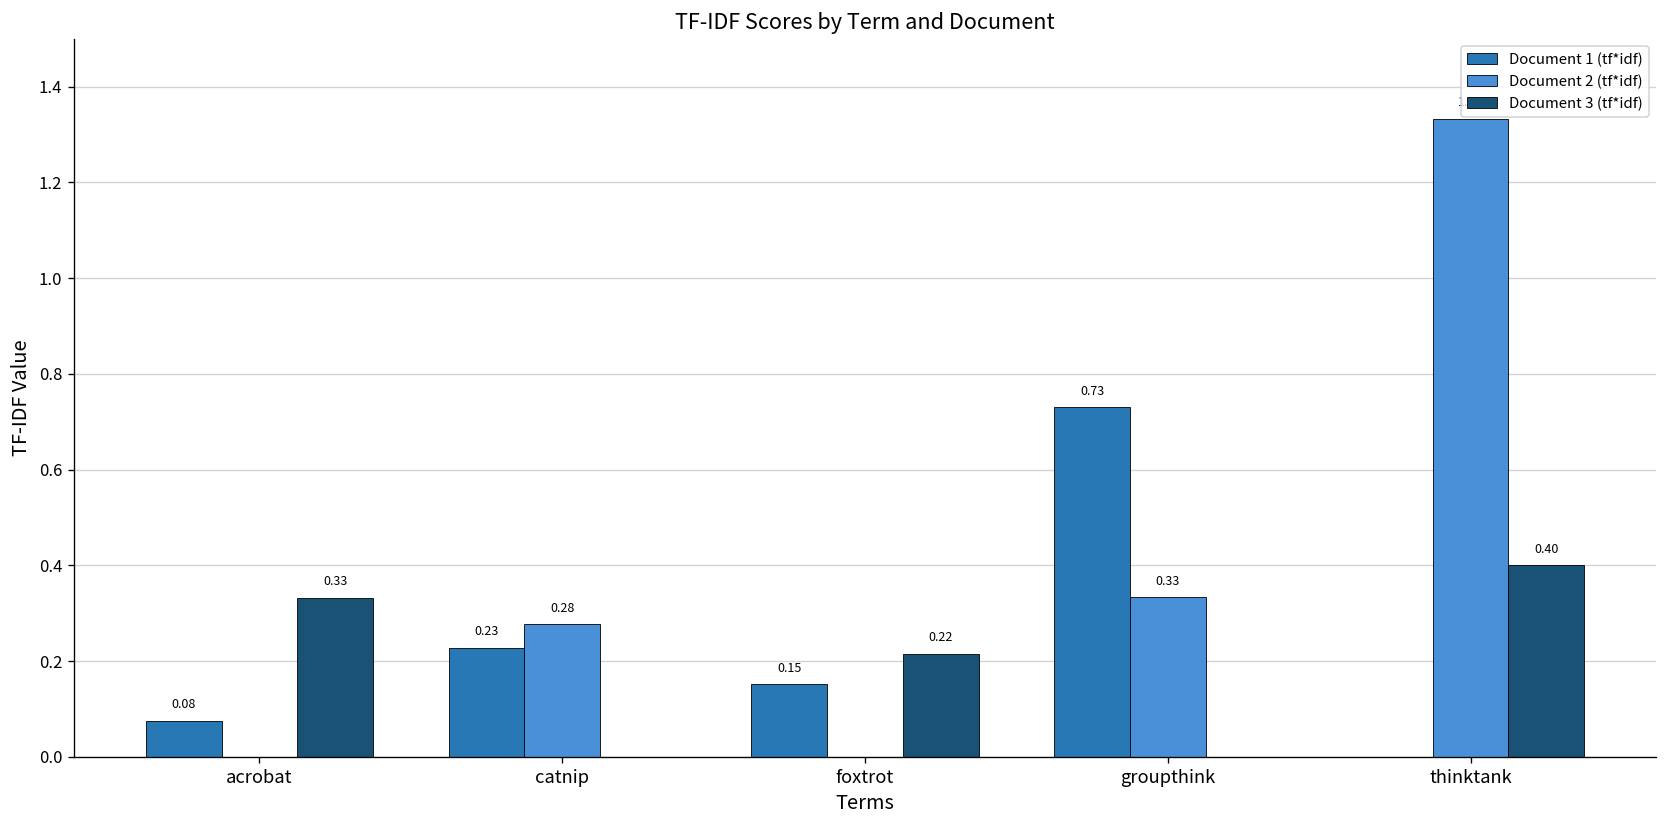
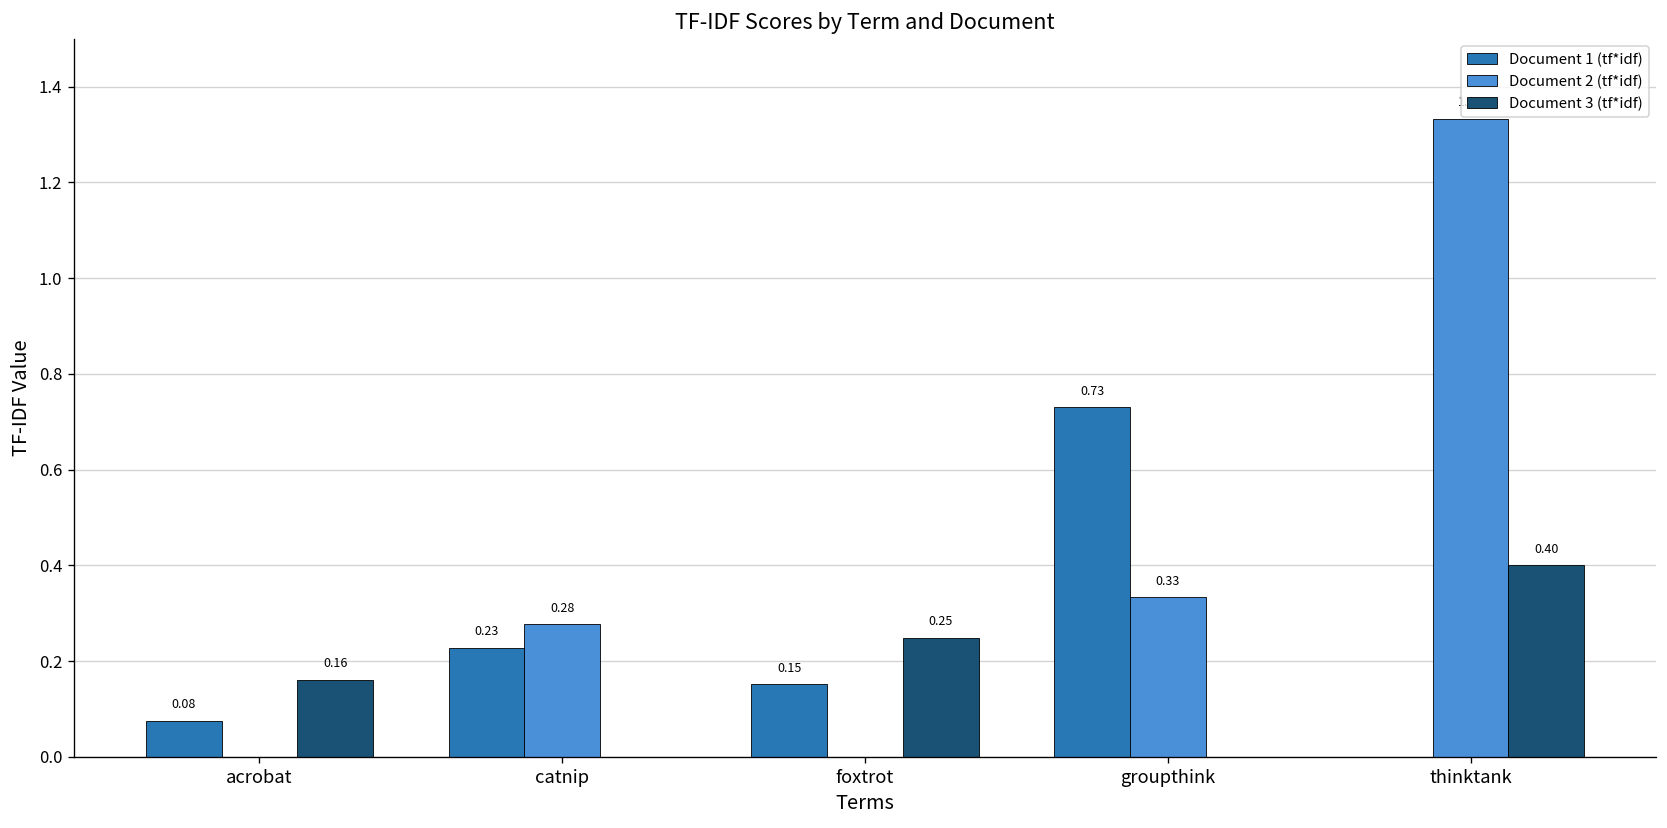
  {
    "Document 3 (tf*idf)": {
-     "acrobat": 0.33,
-     "foxtrot": 0.22,
+     "acrobat": 0.16,
+     "foxtrot": 0.25,
      "thinktank": 0.40
    }
  }
